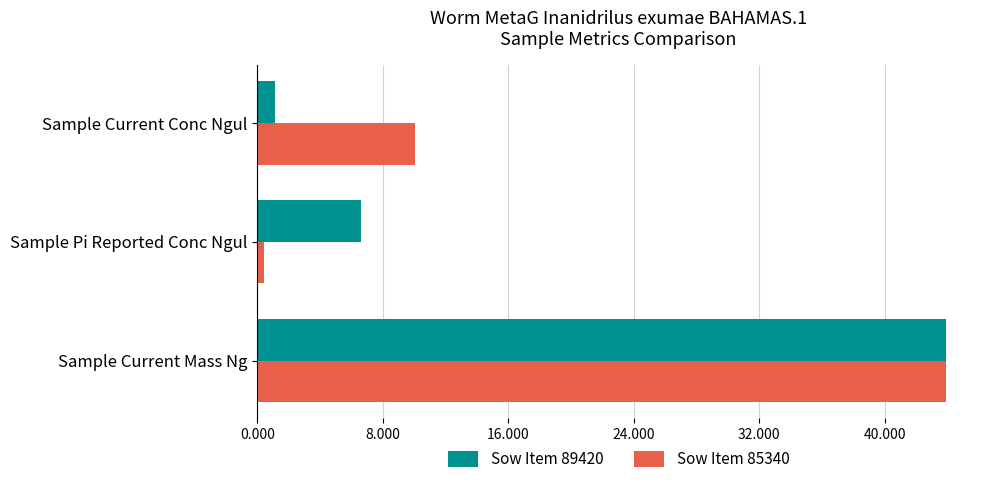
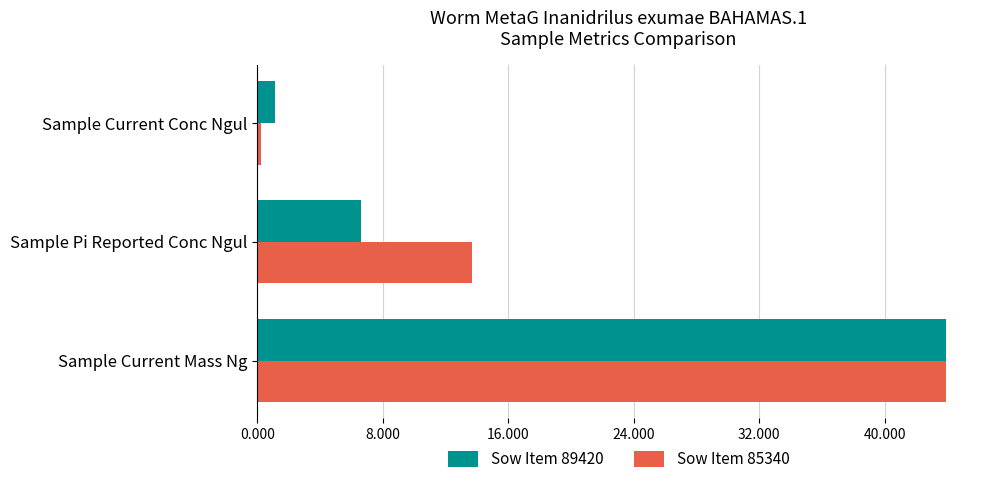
  {
    "Sow Item 89420": {
      "Sample Current Conc Ngul": 1.2,
      "Sample Pi Reported Conc Ngul": 6.6,
      "Sample Current Mass Ng": 43.9
    },
    "Sow Item 85340": {
-     "Sample Current Conc Ngul": 10.1,
-     "Sample Pi Reported Conc Ngul": 0.4,
+     "Sample Current Conc Ngul": 0.3,
+     "Sample Pi Reported Conc Ngul": 13.7,
      "Sample Current Mass Ng": 43.9
    }
  }
